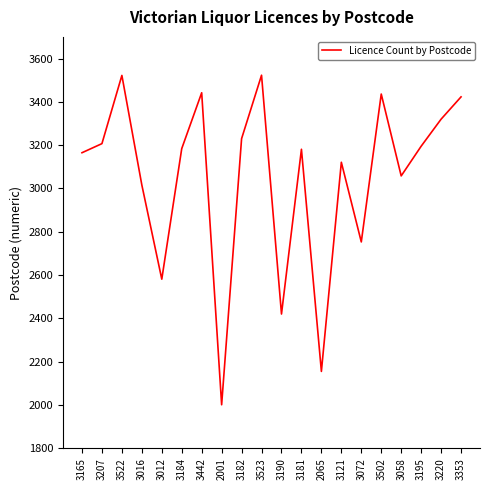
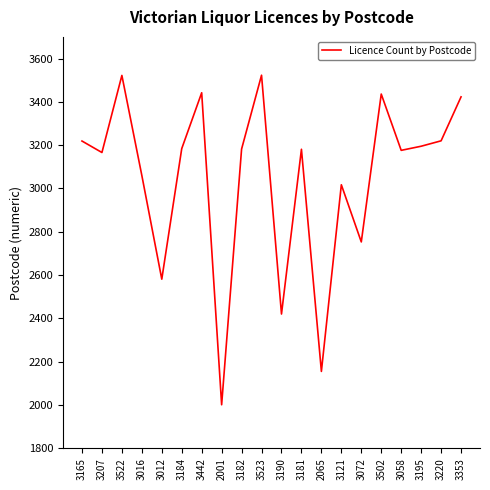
  {
-   "3165": 3170,
-   "3207": 3210,
+   "3165": 3220,
+   "3207": 3170,
    "3522": 3520,
-   "3016": 3020,
+   "3016": 3060,
    "3012": 2580,
    "3184": 3180,
    "3442": 3440,
    "2001": 2000,
-   "3182": 3230,
+   "3182": 3180,
    "3523": 3520,
    "3190": 2420,
    "3181": 3180,
    "2065": 2160,
-   "3121": 3120,
+   "3121": 3020,
    "3072": 2750,
    "3502": 3440,
-   "3058": 3060,
+   "3058": 3180,
    "3195": 3200,
-   "3220": 3320,
+   "3220": 3220,
    "3353": 3420
  }
